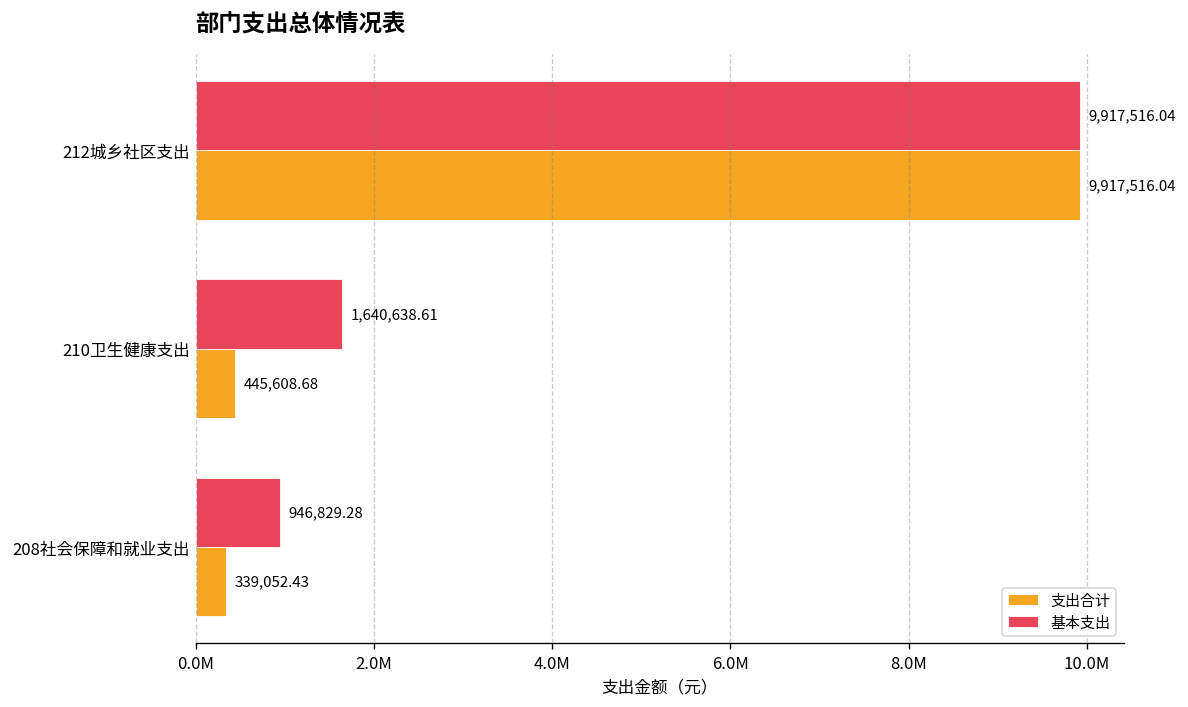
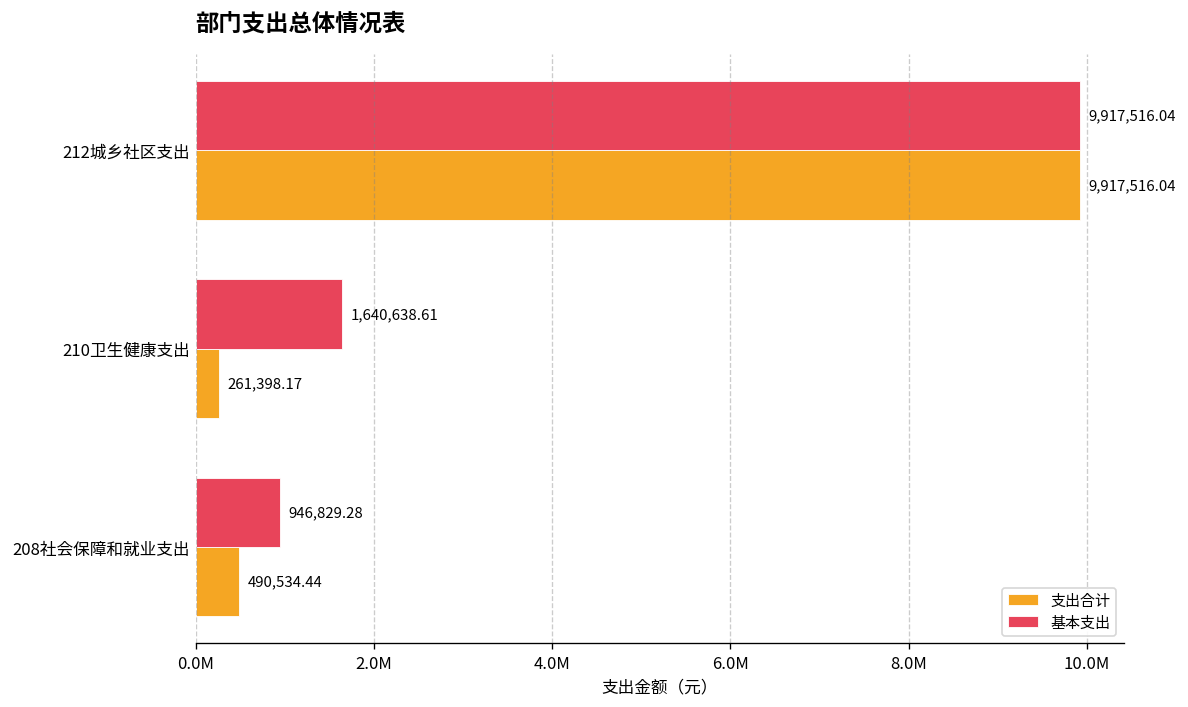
  {
    "支出合计": {
      "212城乡社区支出": "9,917,516.04",
-     "210卫生健康支出": "445,608.68",
-     "208社会保障和就业支出": "339,052.43"
+     "210卫生健康支出": "261,398.17",
+     "208社会保障和就业支出": "490,534.44"
    },
    "基本支出": {
      "212城乡社区支出": "9,917,516.04",
      "210卫生健康支出": "1,640,638.61",
      "208社会保障和就业支出": "946,829.28"
    }
  }
